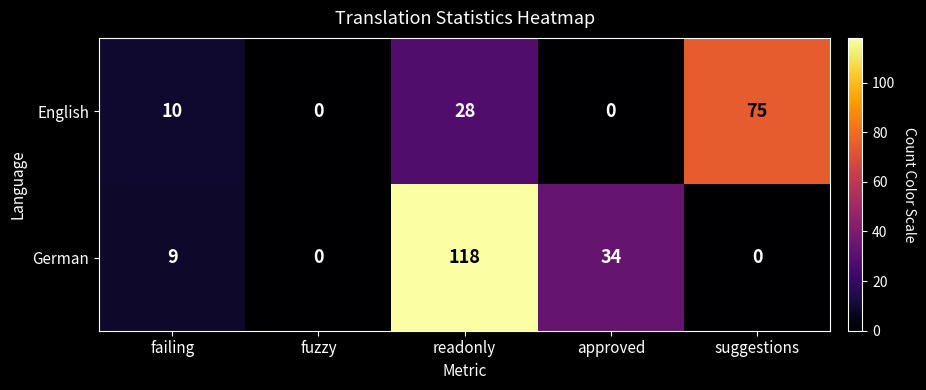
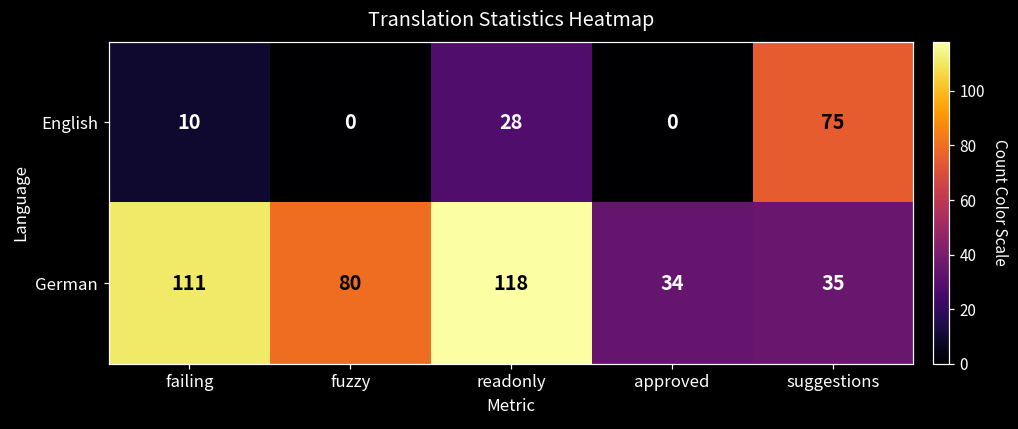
  {
    "English": {
      "failing": 10,
      "fuzzy": 0,
      "readonly": 28,
      "approved": 0,
      "suggestions": 75
    },
    "German": {
-     "failing": 9,
-     "fuzzy": 0,
+     "failing": 111,
+     "fuzzy": 80,
      "readonly": 118,
      "approved": 34,
-     "suggestions": 0
+     "suggestions": 35
    }
  }
